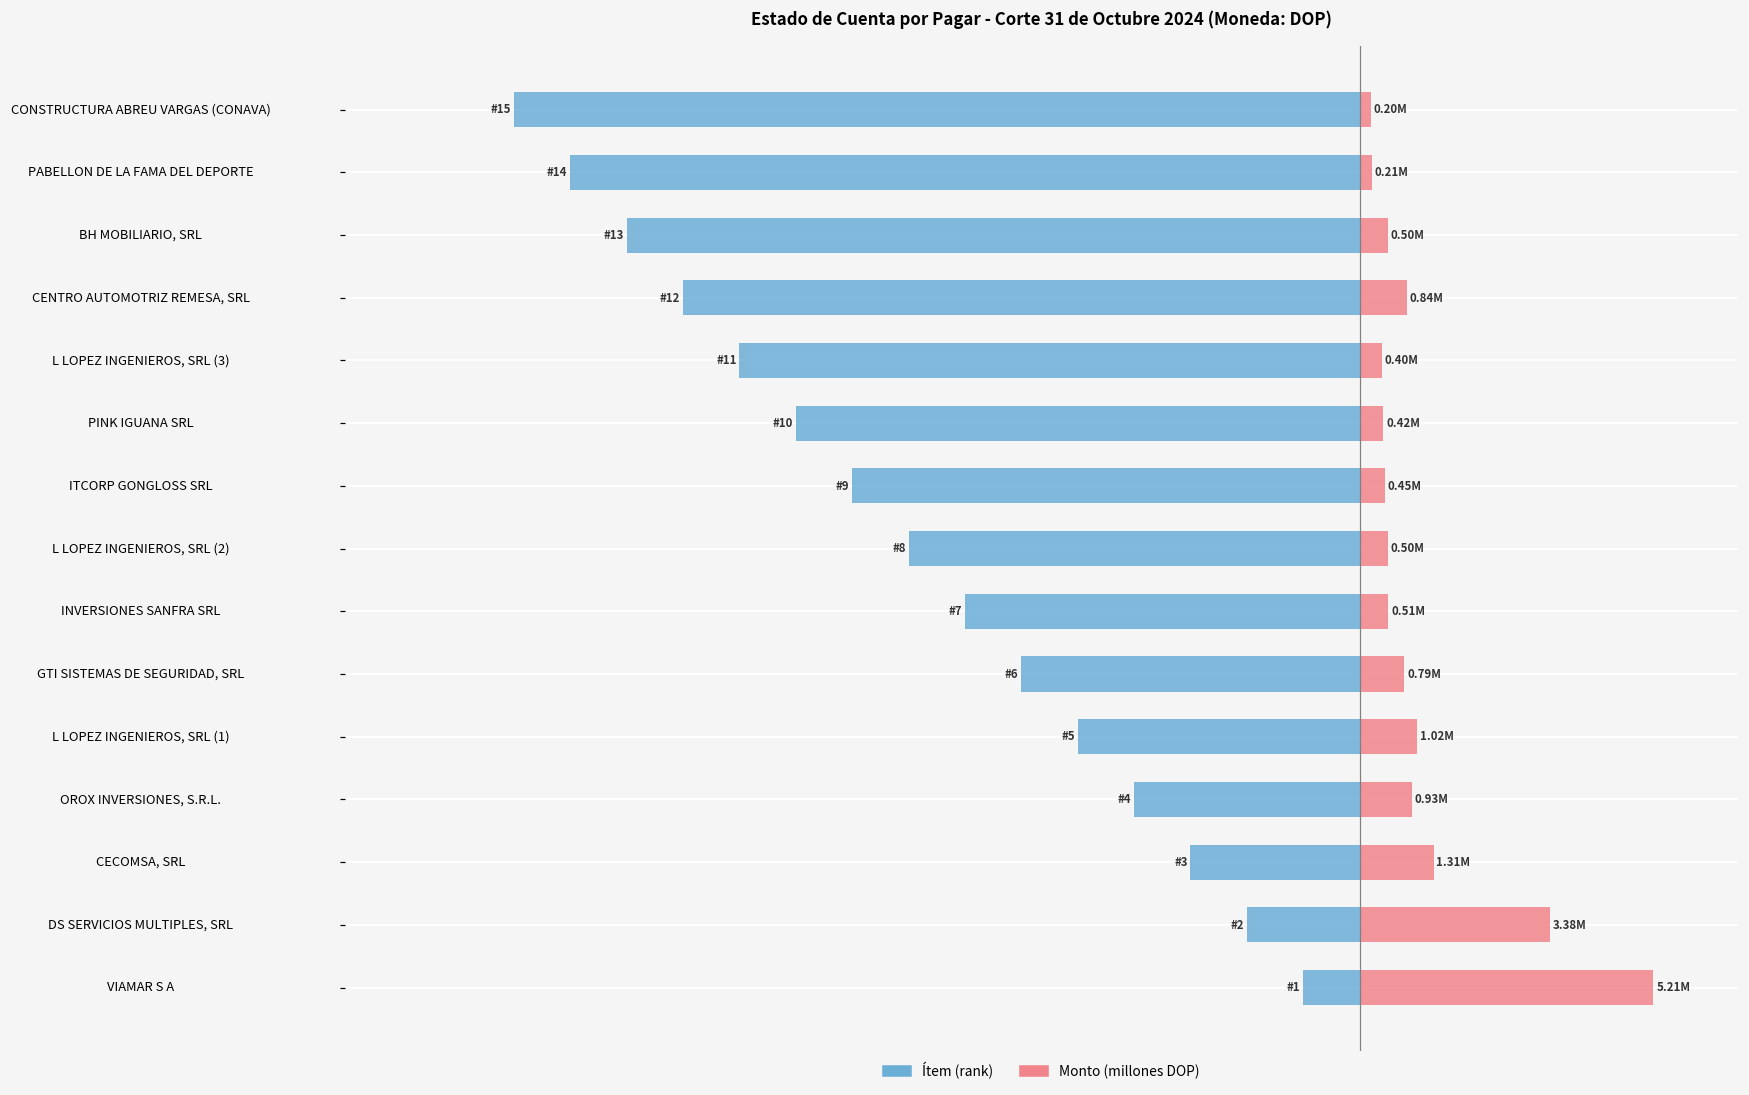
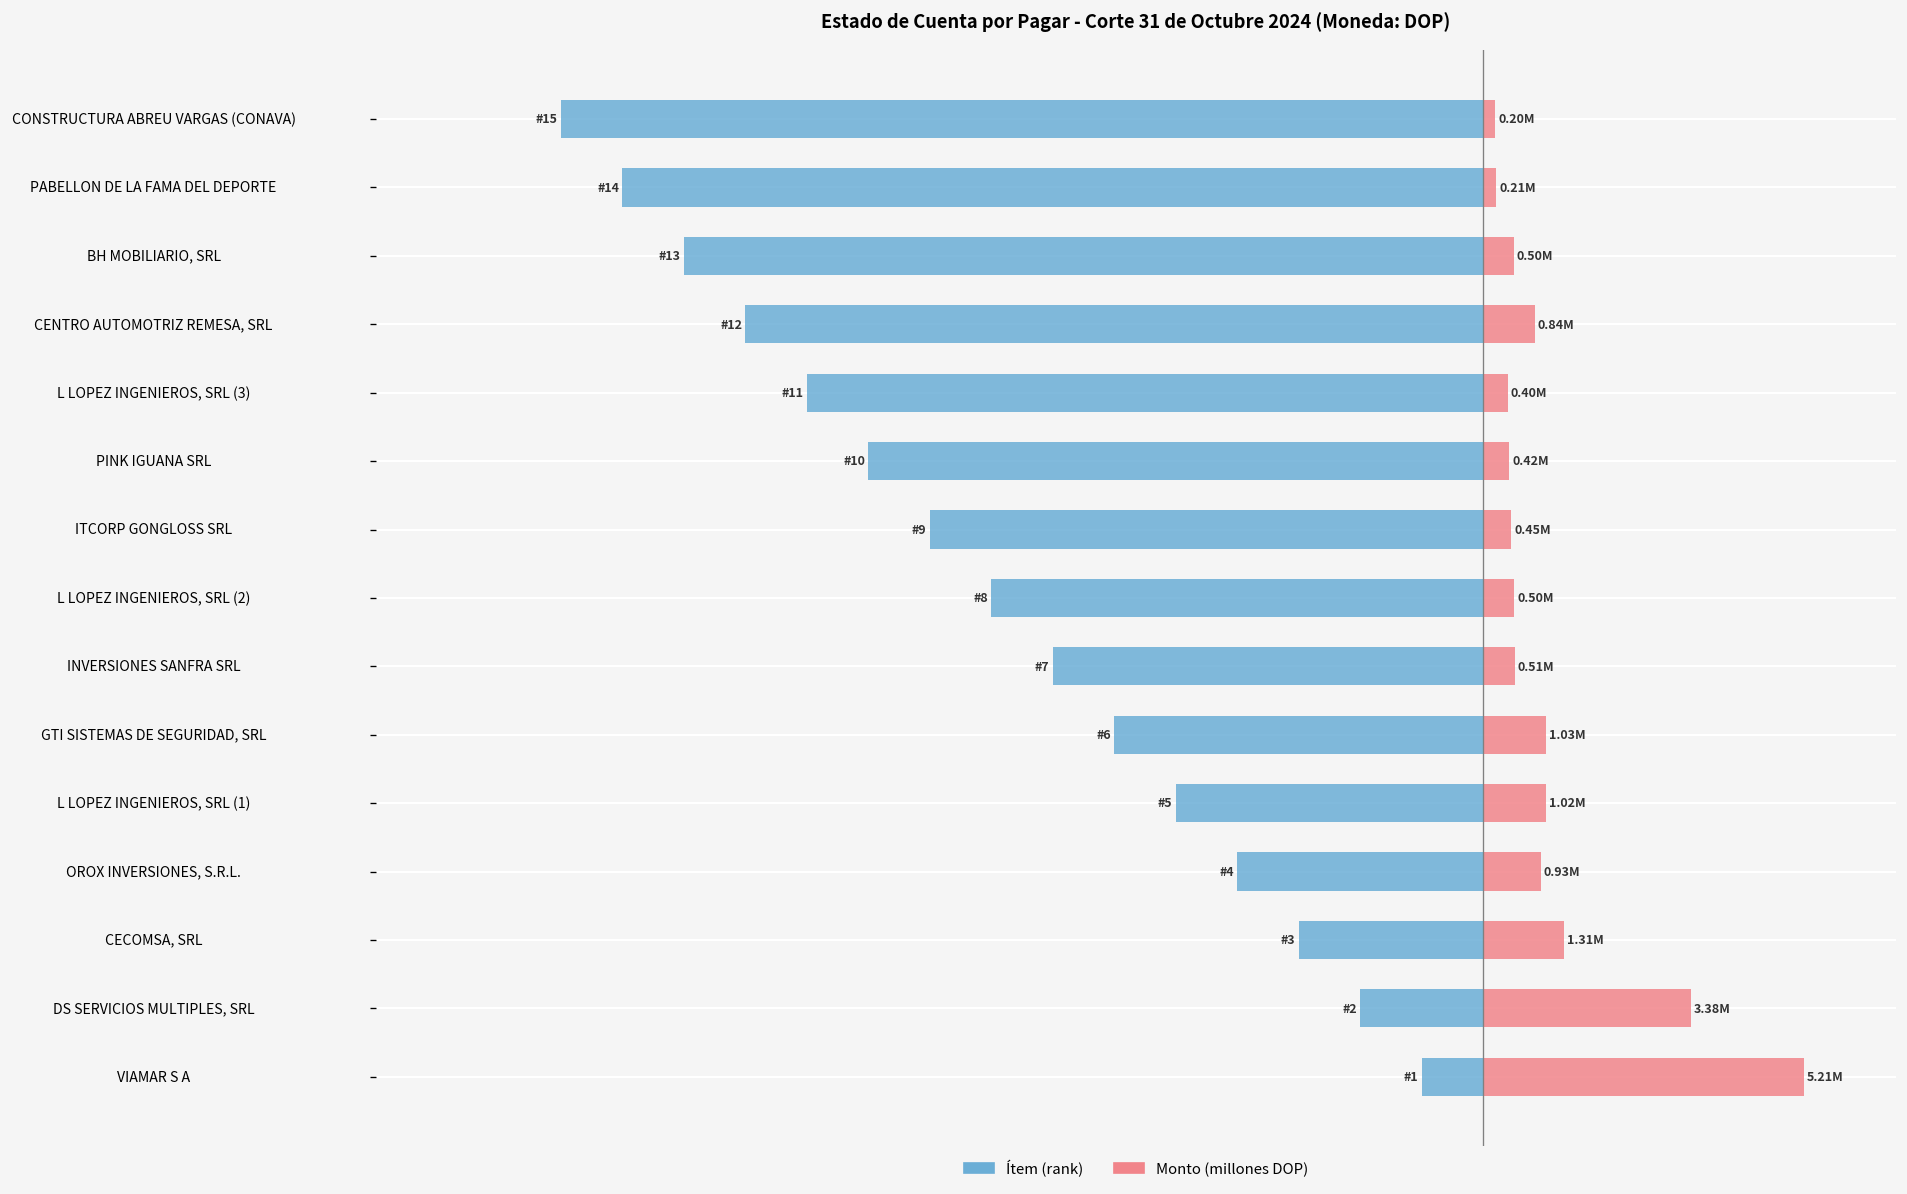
  {
    "Monto (millones DOP)": {
      "CONSTRUCTURA ABREU VARGAS (CONAVA)": "0.20M",
      "PABELLON DE LA FAMA DEL DEPORTE": "0.21M",
      "BH MOBILIARIO, SRL": "0.50M",
      "CENTRO AUTOMOTRIZ REMESA, SRL": "0.84M",
      "L LOPEZ INGENIEROS, SRL (3)": "0.40M",
      "PINK IGUANA SRL": "0.42M",
      "ITCORP GONGLOSS SRL": "0.45M",
      "L LOPEZ INGENIEROS, SRL (2)": "0.50M",
      "INVERSIONES SANFRA SRL": "0.51M",
-     "GTI SISTEMAS DE SEGURIDAD, SRL": "0.79M",
+     "GTI SISTEMAS DE SEGURIDAD, SRL": "1.03M",
      "L LOPEZ INGENIEROS, SRL (1)": "1.02M",
      "OROX INVERSIONES, S.R.L.": "0.93M",
      "CECOMSA, SRL": "1.31M",
      "DS SERVICIOS MULTIPLES, SRL": "3.38M",
      "VIAMAR S A": "5.21M"
    }
  }
